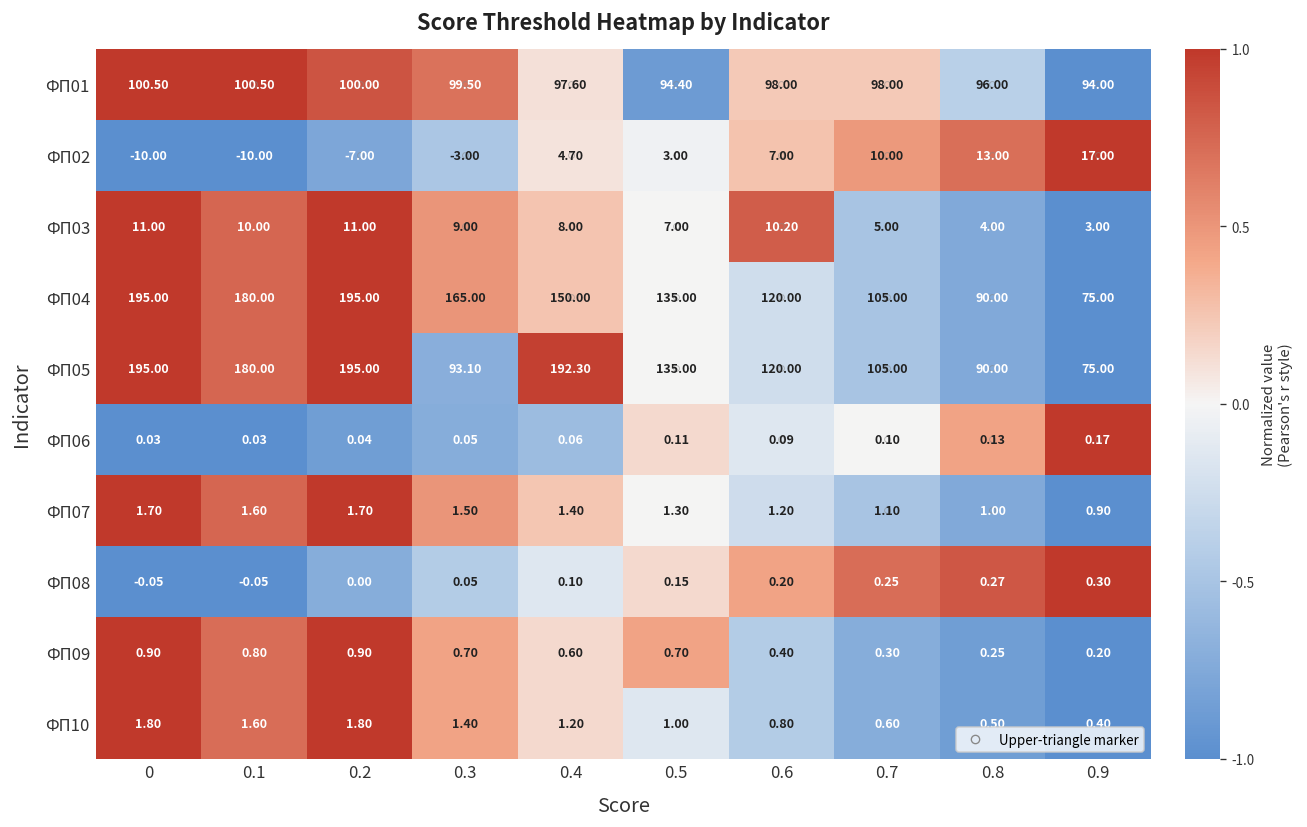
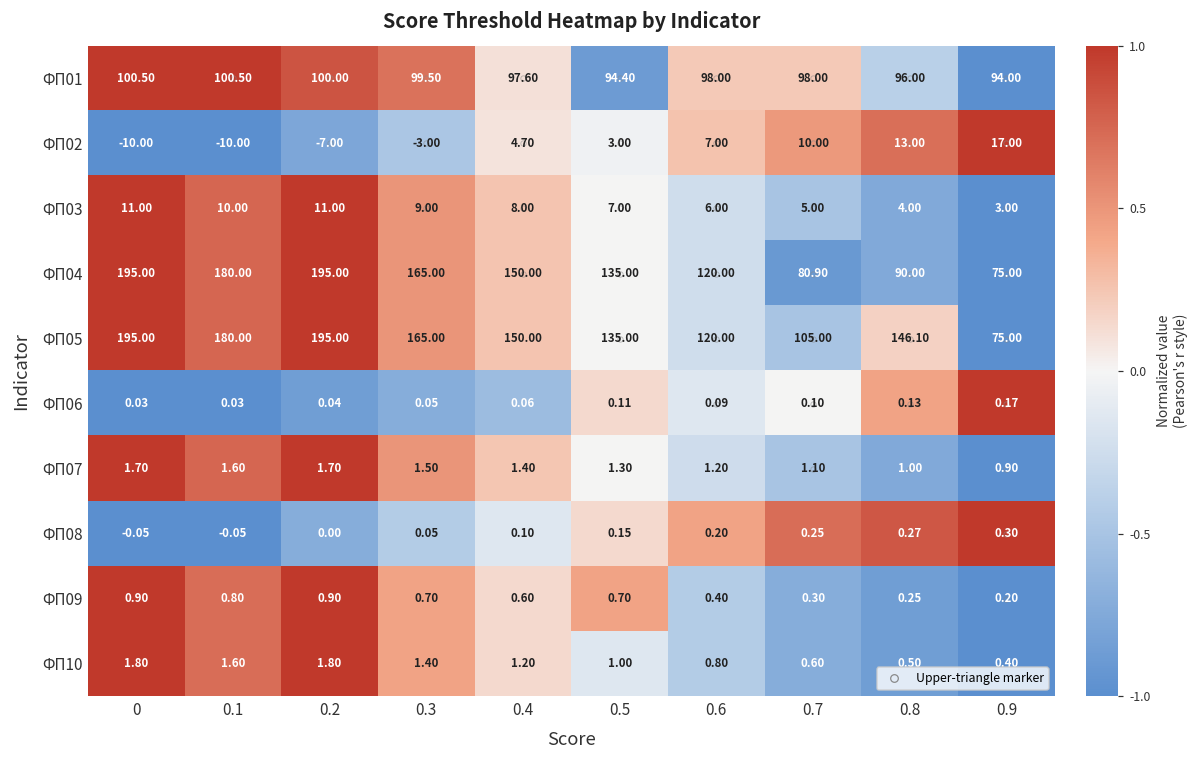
  {
    "ФП01": {
      "0": 100.50
    },
    "ФП02": {
      "0": -10.00,
      "0.1": -10.00
    },
    "ФП03": {
      "0": 11.00,
      "0.1": 10.00,
      "0.2": 11.00,
-     "0.6": 10.20
+     "0.6": 6.00
    },
    "ФП04": {
      "0": 195.00,
      "0.1": 180.00,
      "0.2": 195.00,
      "0.3": 165.00,
-     "0.7": 105.00
+     "0.7": 80.90
    },
    "ФП05": {
      "0": 195.00,
      "0.1": 180.00,
      "0.2": 195.00,
-     "0.3": 93.10,
-     "0.4": 192.30,
-     "0.8": 90.00
+     "0.3": 165.00,
+     "0.4": 150.00,
+     "0.8": 146.10
    },
    "ФП06": {
      "0": 0.03,
      "0.1": 0.03,
      "0.2": 0.04,
      "0.3": 0.05,
      "0.4": 0.06,
      "0.5": 0.11
    },
    "ФП07": {
      "0": 1.70,
      "0.1": 1.60,
      "0.2": 1.70,
      "0.3": 1.50,
      "0.4": 1.40,
      "0.5": 1.30,
      "0.6": 1.20
    },
    "ФП08": {
      "0": -0.05,
      "0.1": -0.05,
      "0.2": 0.00,
      "0.3": 0.05,
      "0.4": 0.10,
      "0.5": 0.15,
      "0.6": 0.20,
      "0.7": 0.25
    },
    "ФП09": {
      "0": 0.90,
      "0.1": 0.80,
      "0.2": 0.90,
      "0.3": 0.70,
      "0.4": 0.60,
      "0.5": 0.70,
      "0.6": 0.40,
      "0.7": 0.30,
      "0.8": 0.25
    },
    "ФП10": {
      "0": 1.80,
      "0.1": 1.60,
      "0.2": 1.80,
      "0.3": 1.40,
      "0.4": 1.20,
      "0.5": 1.00,
      "0.6": 0.80,
      "0.7": 0.60,
      "0.8": 0.50,
      "0.9": 0.40
    }
  }
